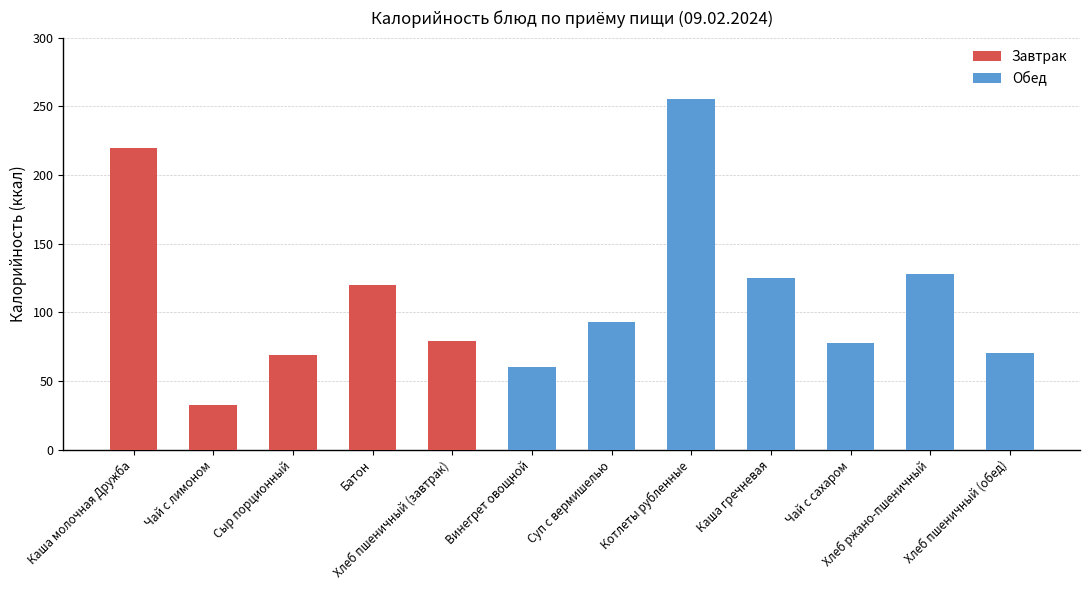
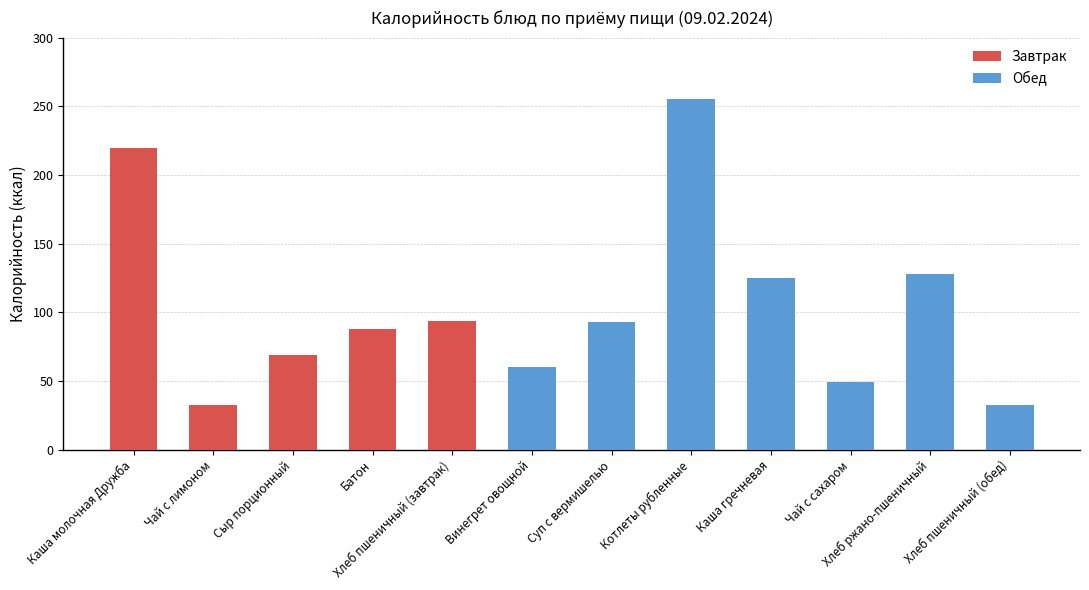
  {
    "Завтрак": {
      "Каша молочная Дружба": 219,
      "Чай с лимоном": 33,
      "Сыр порционный": 69,
-     "Батон": 120,
-     "Хлеб пшеничный (завтрак)": 79
+     "Батон": 88,
+     "Хлеб пшеничный (завтрак)": 94
    },
    "Обед": {
      "Винегрет овощной": 60,
      "Суп с вермишелью": 93,
      "Котлеты рубленные": 255,
      "Каша гречневая": 125,
-     "Чай с сахаром": 78,
+     "Чай с сахаром": 49,
      "Хлеб ржано-пшеничный": 128,
-     "Хлеб пшеничный (обед)": 71
+     "Хлеб пшеничный (обед)": 33
    }
  }
